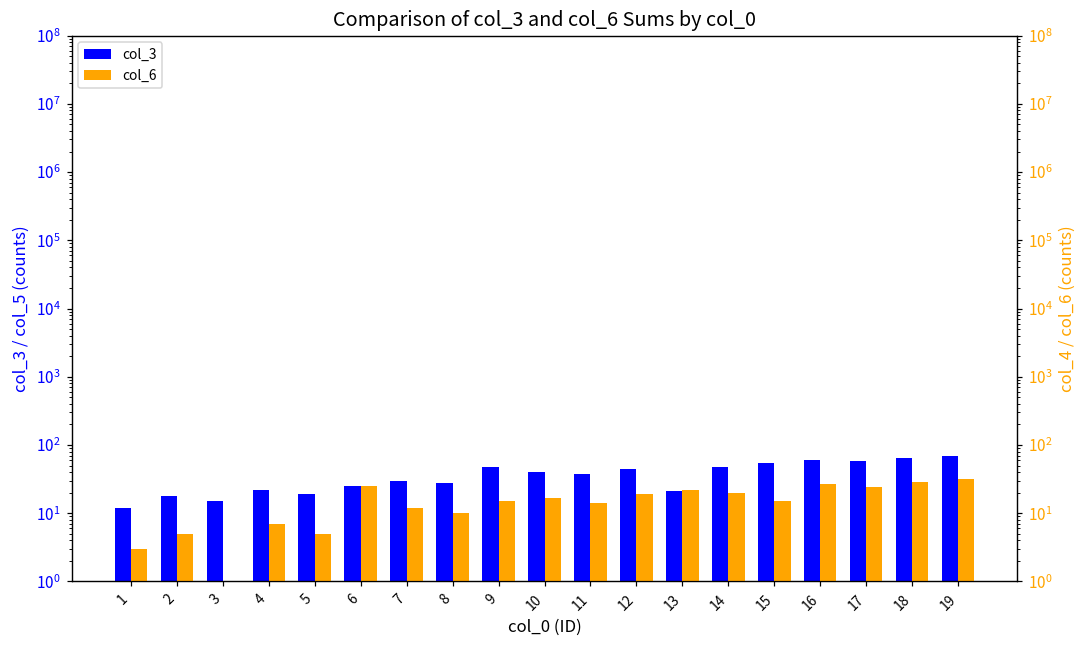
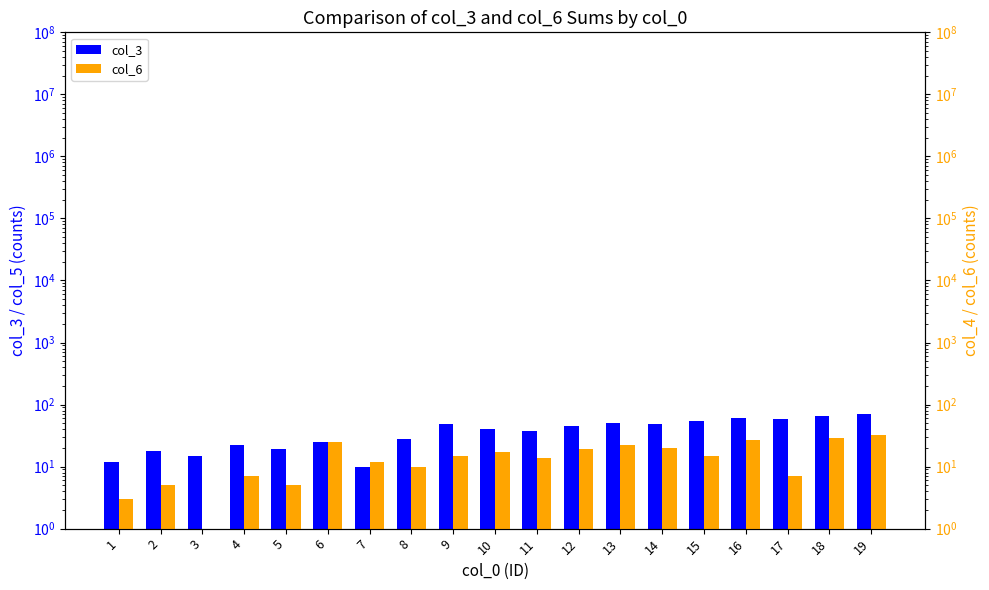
  {
    "col_3": {
      "1": 12,
      "2": 18,
      "3": 15,
      "4": 22,
      "5": 19,
      "6": 25,
-     "7": 30,
+     "7": 10,
      "8": 30,
      "9": 50,
      "10": 40,
      "11": 40,
      "12": 50,
-     "13": 21,
+     "13": 50,
      "14": 50,
      "15": 60,
      "16": 60,
      "17": 60,
      "18": 70,
      "19": 70
    },
    "col_6": {
      "1": 3,
      "2": 5,
      "3": 1,
      "4": 7,
      "5": 5,
      "6": 25,
      "7": 12,
      "8": 10,
      "9": 15,
      "10": 17,
      "11": 14,
      "12": 19,
      "13": 22,
      "14": 20,
      "15": 15,
      "16": 30,
-     "17": 24,
+     "17": 7,
      "18": 30,
      "19": 30
    }
  }
